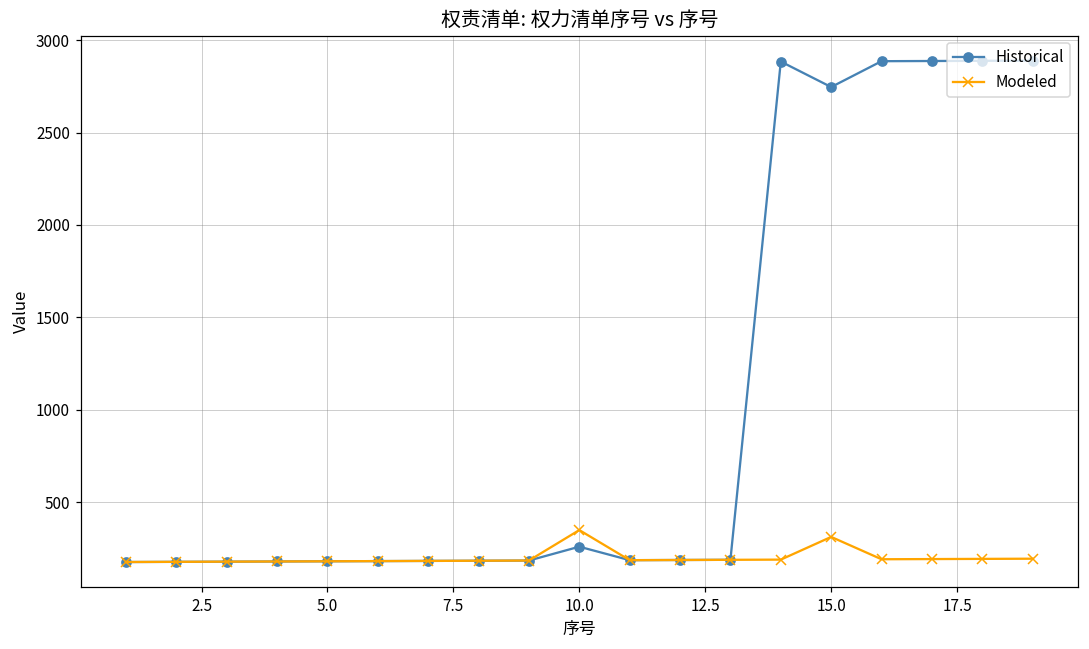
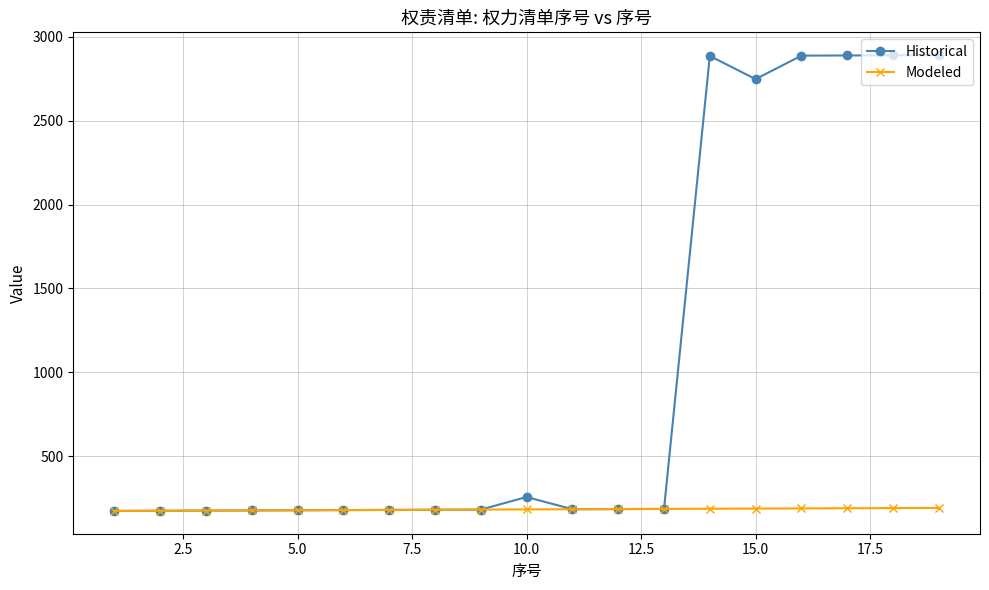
  {
    "Historical": {
      "10.0": 260,
      "15.0": 2750
    },
    "Modeled": {
-     "10.0": 350,
-     "15.0": 310
+     "10.0": 180,
+     "15.0": 190
    }
  }
